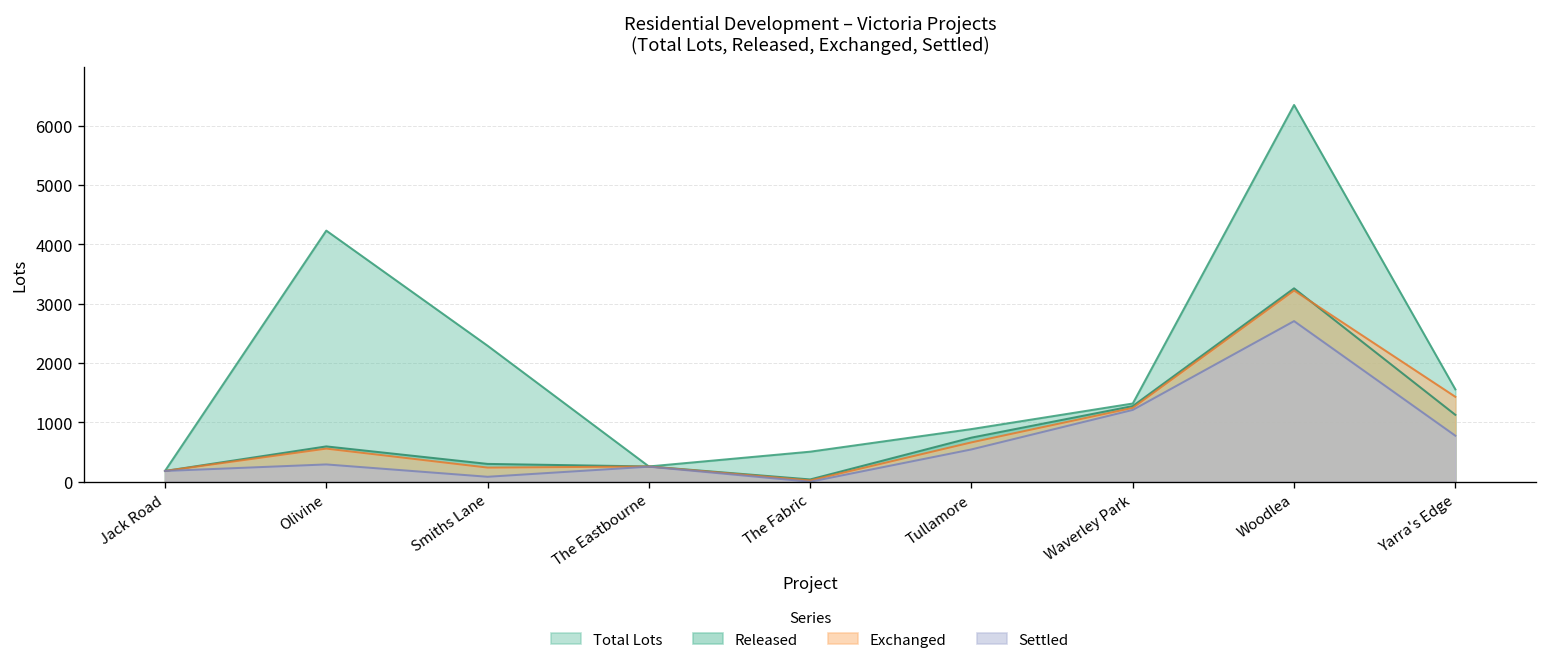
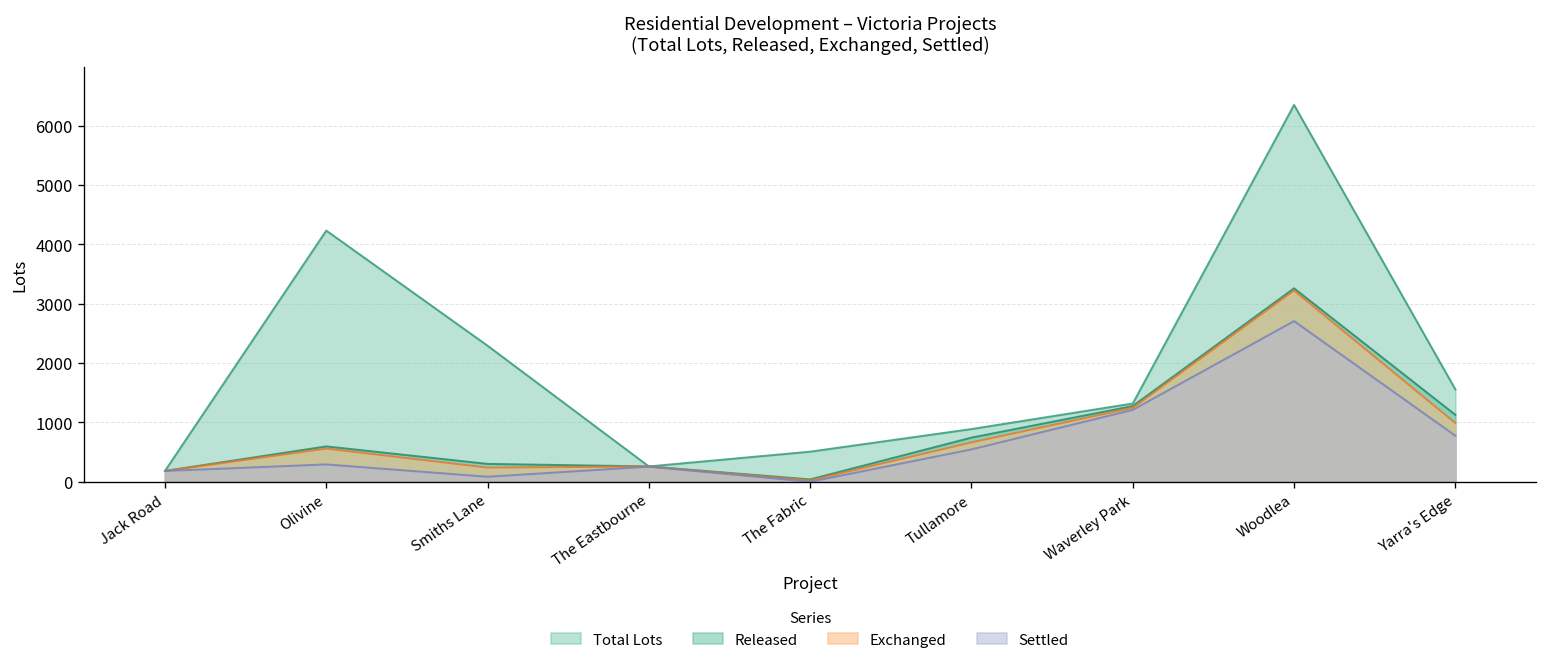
  {
    "Exchanged": {
      "Smiths Lane": 200,
      "Tullamore": 700,
-     "Yarra's Edge": 1400
+     "Yarra's Edge": 1000
    }
  }
